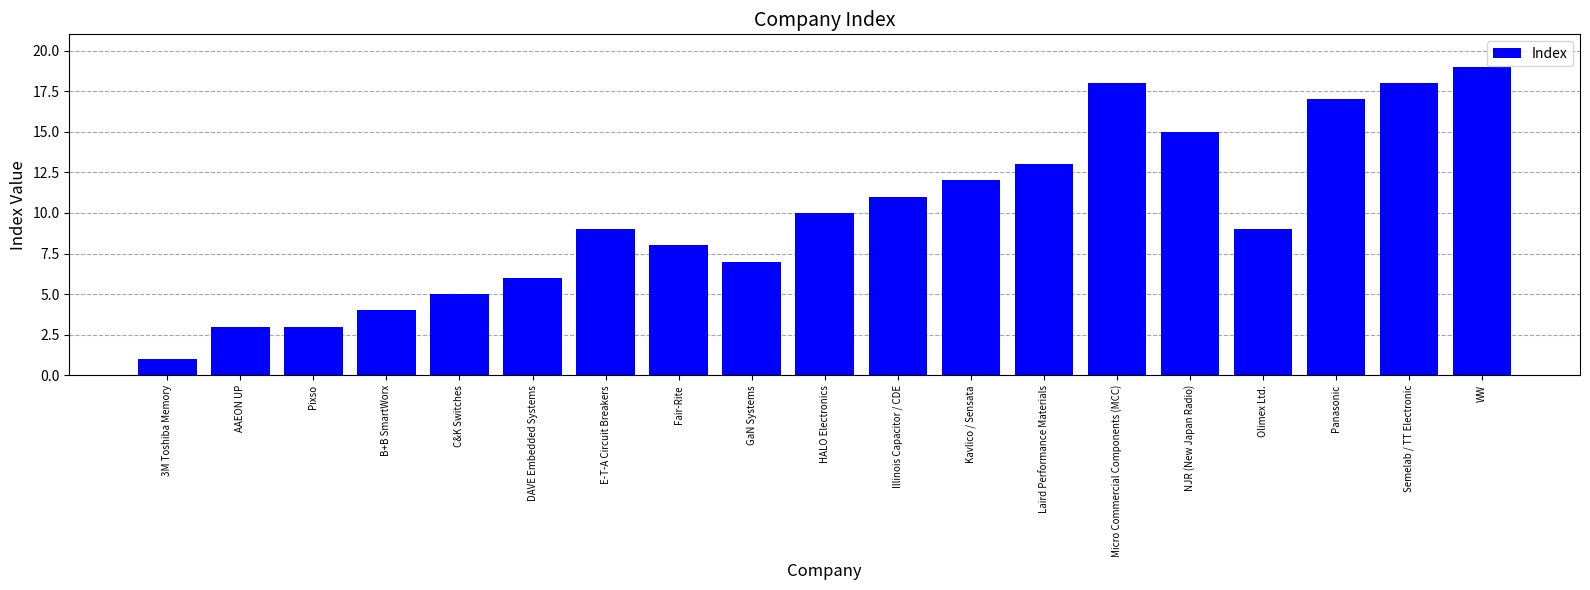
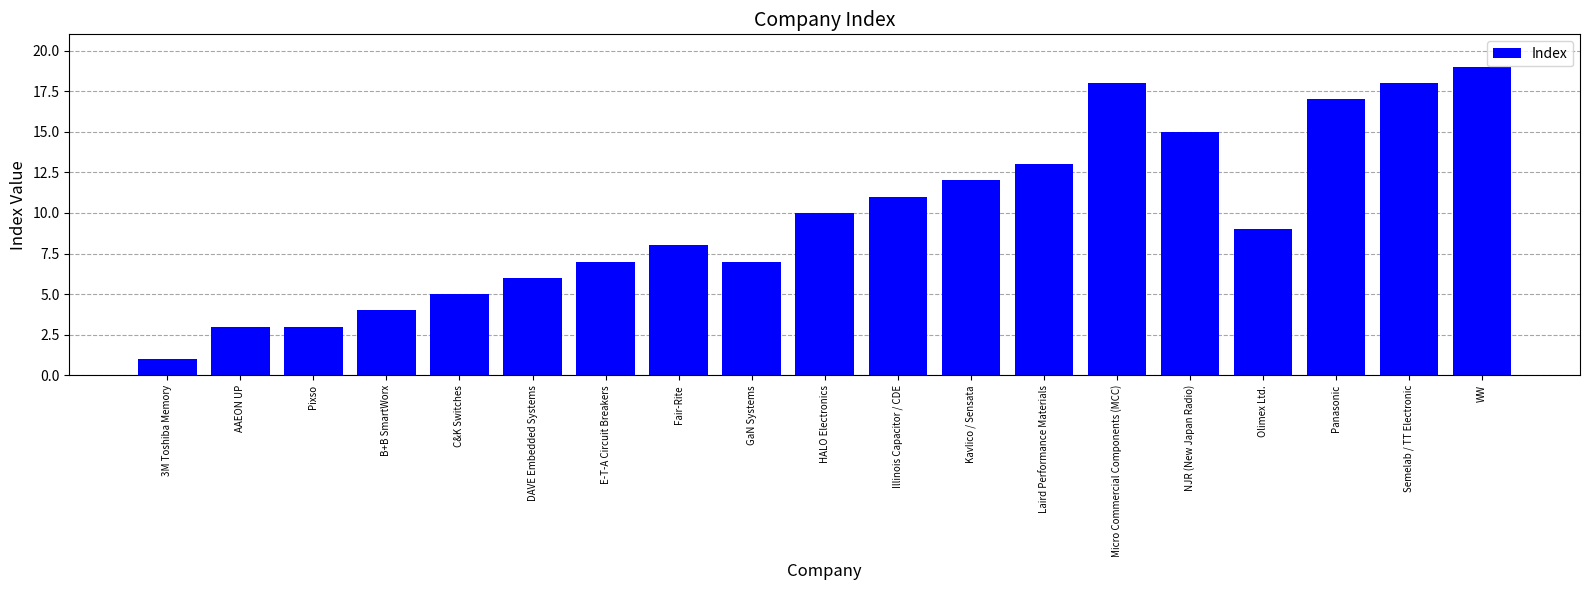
  {
    "3M Toshiba Memory": 1,
    "AAEON UP": 3,
    "Pixso": 3,
    "B+B SmartWorx": 4,
    "C&K Switches": 5,
    "DAVE Embedded Systems": 6,
-   "E-T-A Circuit Breakers": 9,
+   "E-T-A Circuit Breakers": 7,
    "Fair-Rite": 8,
    "GaN Systems": 7,
    "HALO Electronics": 10,
    "Illinois Capacitor / CDE": 11,
    "Kavlico / Sensata": 12,
    "Laird Performance Materials": 13,
    "Micro Commercial Components (MCC)": 18,
    "NJR (New Japan Radio)": 15,
    "Olimex Ltd.": 9,
    "Panasonic": 17,
    "Semelab / TT Electronic": 18,
    "WW": 19
  }
